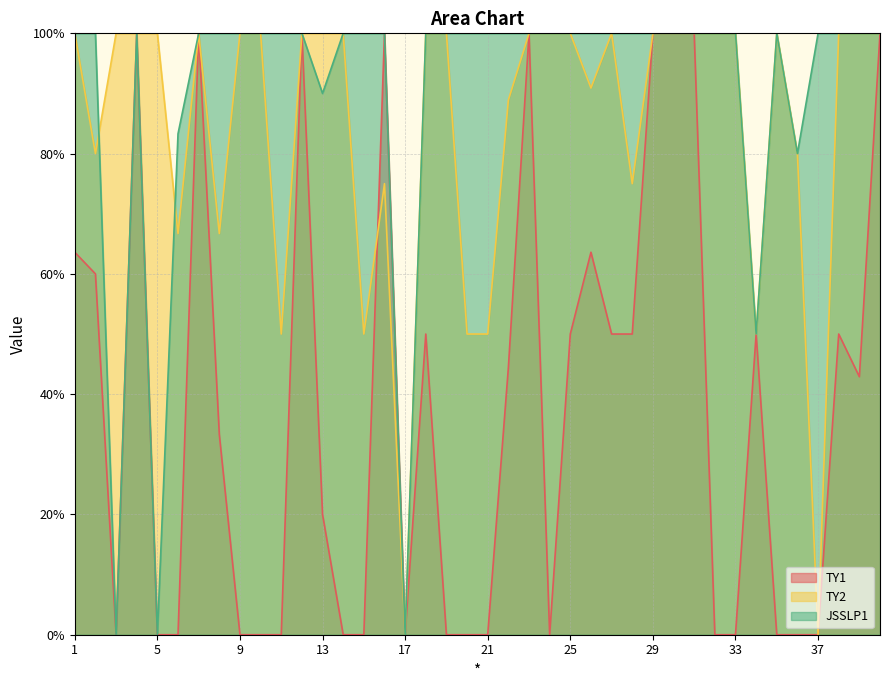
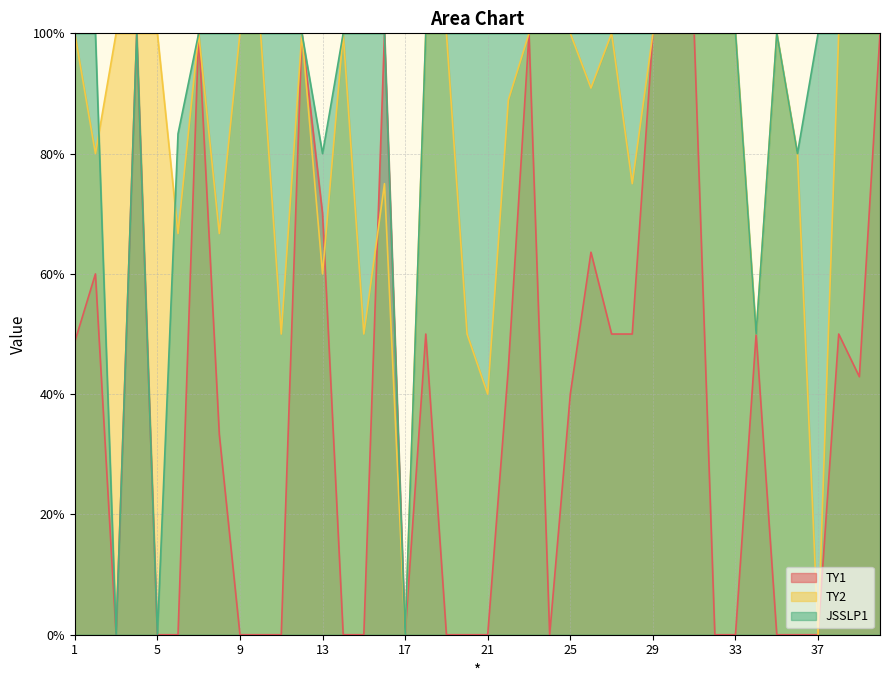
  {
    "TY1": {
-     "1": "64%",
+     "1": "49%",
      "9": "0%",
-     "13": "20%",
+     "13": "70%",
      "21": "0%",
-     "25": "50%",
+     "25": "40%",
      "33": "0%"
    },
    "TY2": {
      "5": "100%",
-     "13": "100%",
-     "21": "50%"
+     "13": "60%",
+     "21": "40%"
    },
    "JSSLP1": {
-     "13": "90%",
+     "13": "80%",
      "21": "100%",
      "37": "100%"
    }
  }
